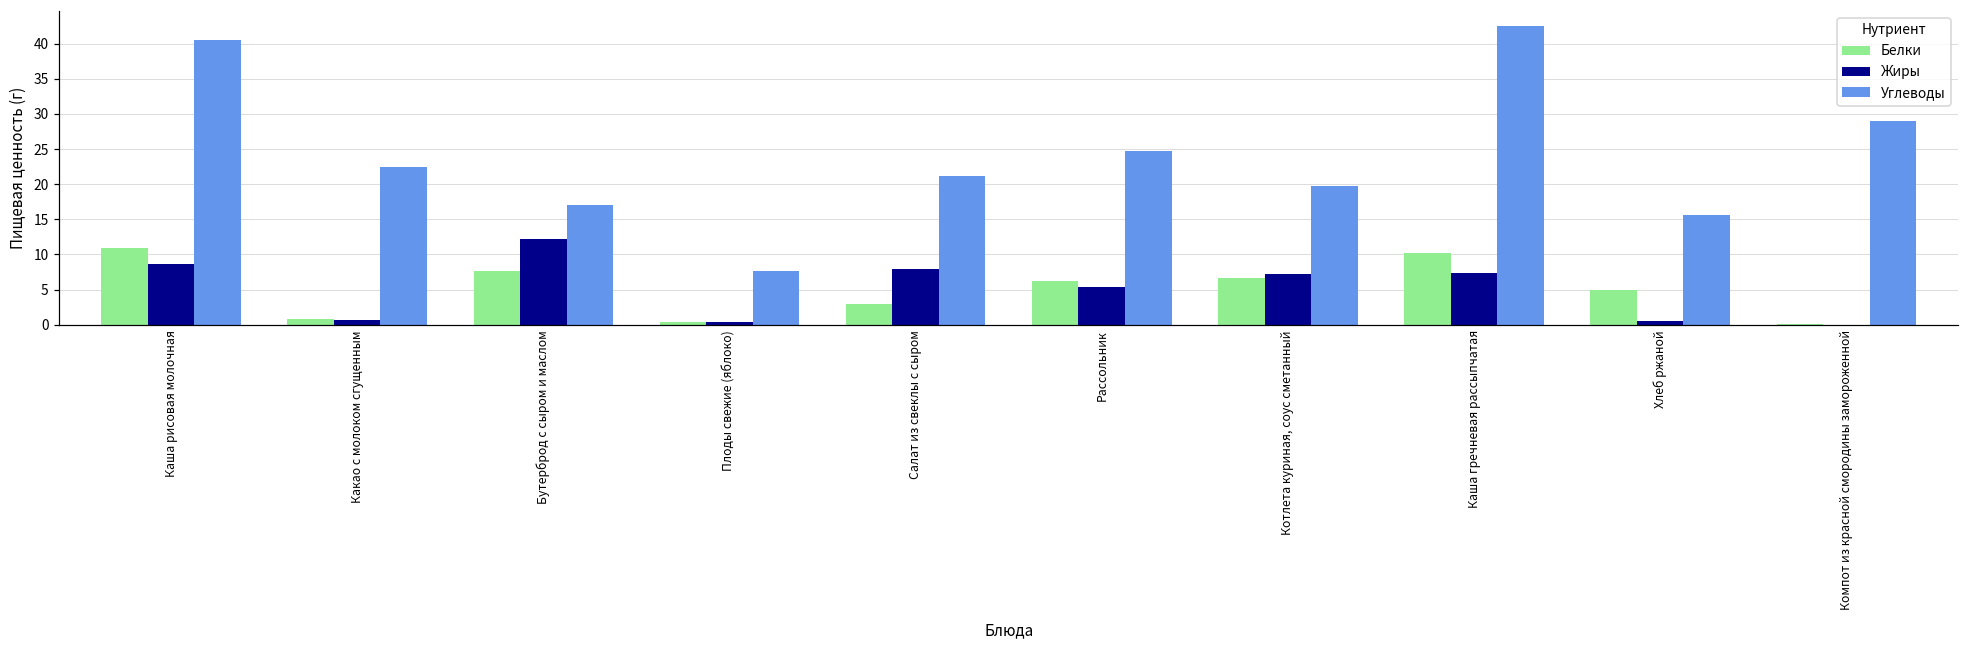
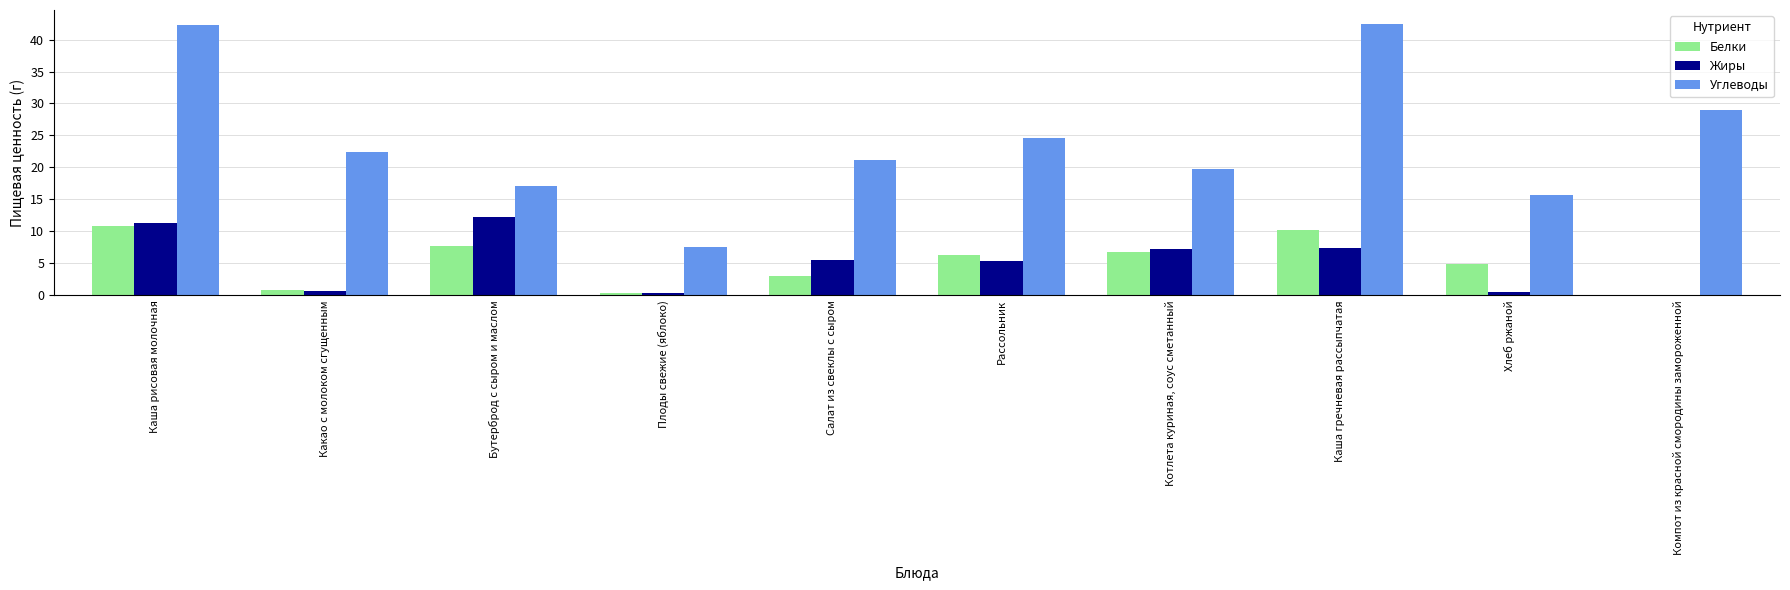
  {
    "Белки": {
      "Каша рисовая молочная": 11,
      "Какао с молоком сгущенным": 1,
      "Бутерброд с сыром и маслом": 8,
      "Плоды свежие (яблоко)": 0,
      "Салат из свеклы с сыром": 3,
      "Рассольник": 6,
      "Котлета куриная, соус сметанный": 7,
      "Каша гречневая рассыпчатая": 10,
      "Хлеб ржаной": 5
    },
    "Жиры": {
-     "Каша рисовая молочная": 9,
+     "Каша рисовая молочная": 11,
      "Какао с молоком сгущенным": 1,
      "Бутерброд с сыром и маслом": 12,
      "Плоды свежие (яблоко)": 0,
-     "Салат из свеклы с сыром": 8,
+     "Салат из свеклы с сыром": 6,
      "Рассольник": 5,
      "Котлета куриная, соус сметанный": 7,
      "Каша гречневая рассыпчатая": 7,
      "Хлеб ржаной": 0,
      "Компот из красной смородины замороженной": 0
    },
    "Углеводы": {
-     "Каша рисовая молочная": 41,
+     "Каша рисовая молочная": 42,
      "Какао с молоком сгущенным": 22,
      "Бутерброд с сыром и маслом": 17,
      "Плоды свежие (яблоко)": 8,
      "Салат из свеклы с сыром": 21,
      "Рассольник": 25,
      "Котлета куриная, соус сметанный": 20,
      "Каша гречневая рассыпчатая": 43,
      "Хлеб ржаной": 16,
      "Компот из красной смородины замороженной": 29
    }
  }
